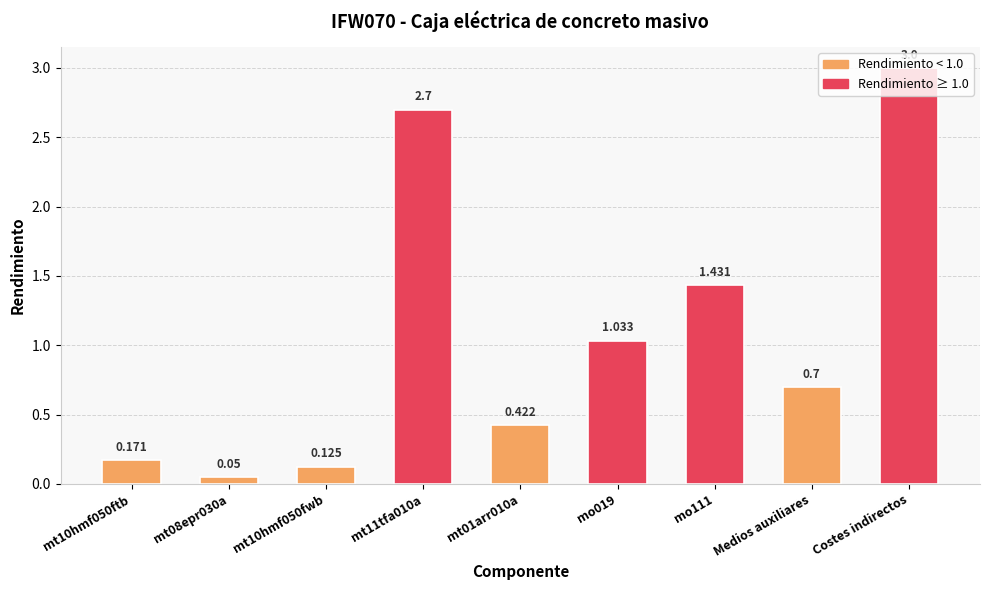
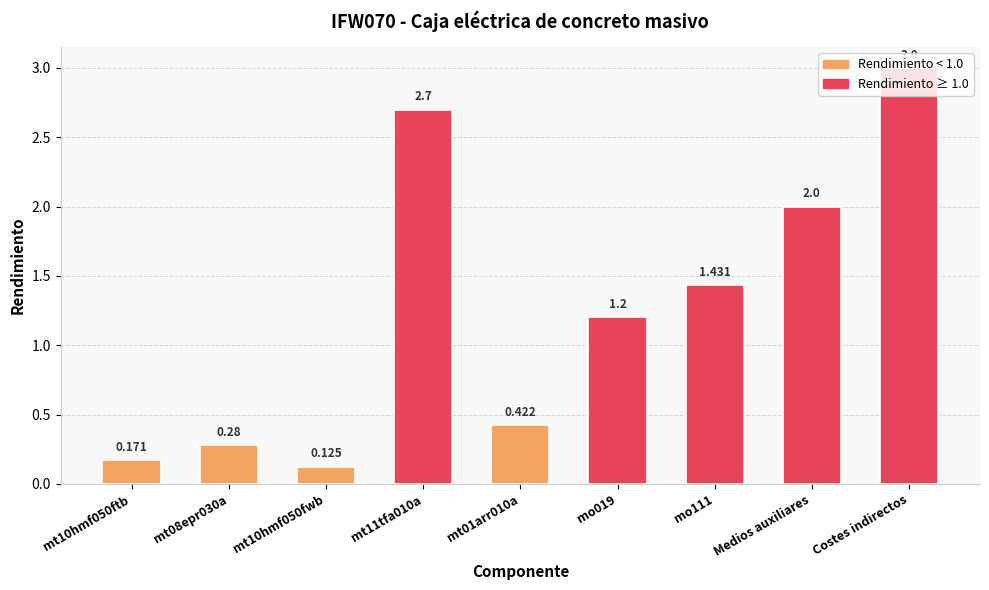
  {
    "mt10hmf050ftb": 0.171,
-   "mt08epr030a": 0.05,
+   "mt08epr030a": 0.28,
    "mt10hmf050fwb": 0.125,
    "mt11tfa010a": 2.7,
    "mt01arr010a": 0.422,
-   "mo019": 1.033,
+   "mo019": 1.2,
    "mo111": 1.431,
-   "Medios auxiliares": 0.7
+   "Medios auxiliares": 2.0
  }
